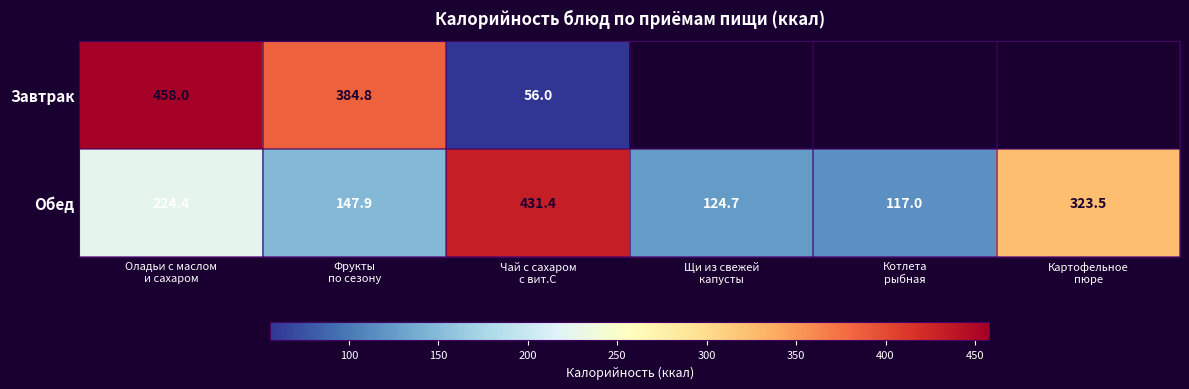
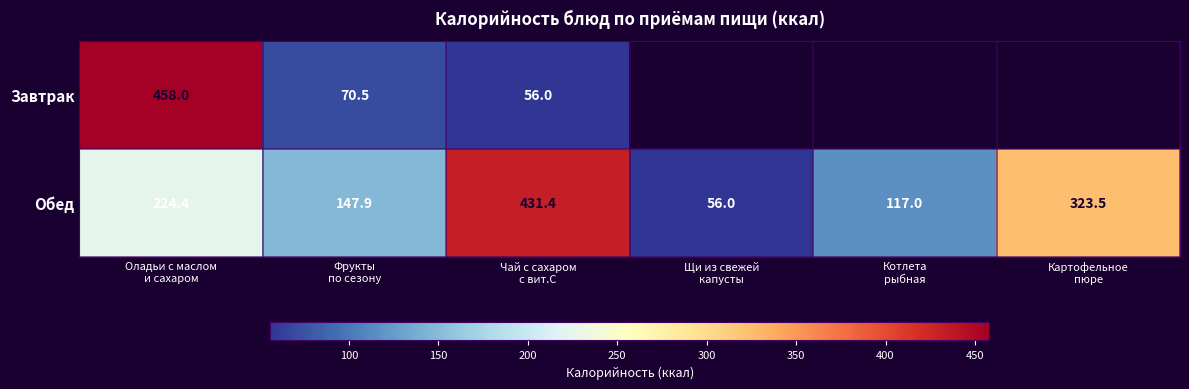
  {
    "Завтрак": {
      "Оладьи с маслом и сахаром": 458.0,
-     "Фрукты по сезону": 384.8,
+     "Фрукты по сезону": 70.5,
      "Чай с сахаром с вит.С": 56.0
    },
    "Обед": {
      "Фрукты по сезону": 147.9,
      "Чай с сахаром с вит.С": 431.4,
-     "Щи из свежей капусты": 124.7,
+     "Щи из свежей капусты": 56.0,
      "Котлета рыбная": 117.0,
      "Картофельное пюре": 323.5
    }
  }
